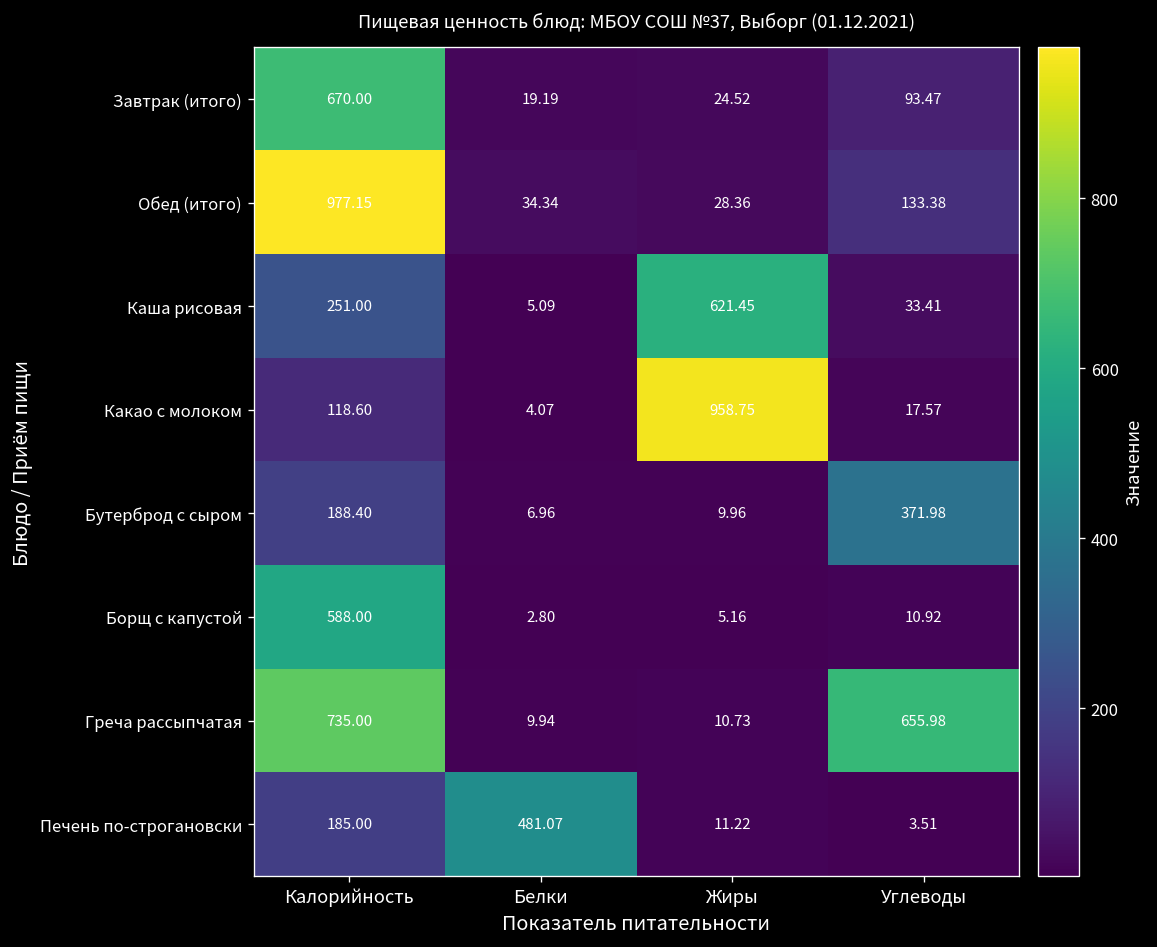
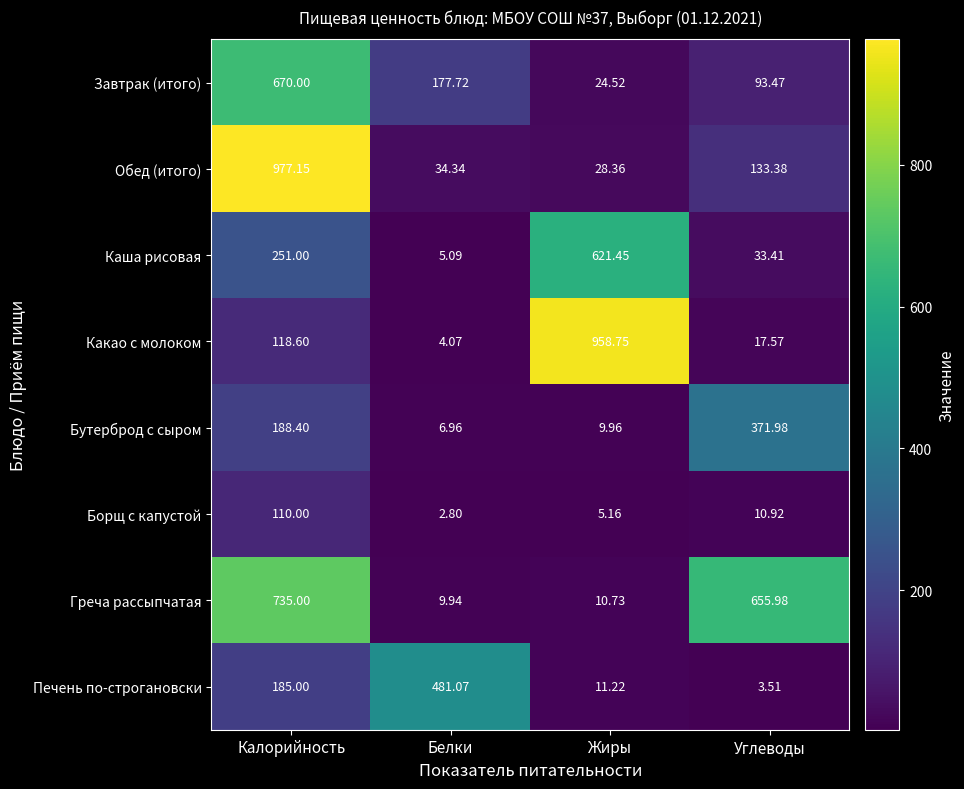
  {
    "Завтрак (итого)": {
      "Калорийность": 670.00,
-     "Белки": 19.19,
+     "Белки": 177.72,
      "Жиры": 24.52,
      "Углеводы": 93.47
    },
    "Обед (итого)": {
      "Калорийность": 977.15,
      "Белки": 34.34,
      "Жиры": 28.36,
      "Углеводы": 133.38
    },
    "Каша рисовая": {
      "Калорийность": 251.00,
      "Белки": 5.09,
      "Жиры": 621.45,
      "Углеводы": 33.41
    },
    "Какао с молоком": {
      "Калорийность": 118.60,
      "Белки": 4.07,
      "Жиры": 958.75,
      "Углеводы": 17.57
    },
    "Бутерброд с сыром": {
      "Калорийность": 188.40,
      "Белки": 6.96,
      "Жиры": 9.96,
      "Углеводы": 371.98
    },
    "Борщ с капустой": {
-     "Калорийность": 588.00,
+     "Калорийность": 110.00,
      "Белки": 2.80,
      "Жиры": 5.16,
      "Углеводы": 10.92
    },
    "Греча рассыпчатая": {
      "Калорийность": 735.00,
      "Белки": 9.94,
      "Жиры": 10.73,
      "Углеводы": 655.98
    },
    "Печень по-строгановски": {
      "Калорийность": 185.00,
      "Белки": 481.07,
      "Жиры": 11.22,
      "Углеводы": 3.51
    }
  }
